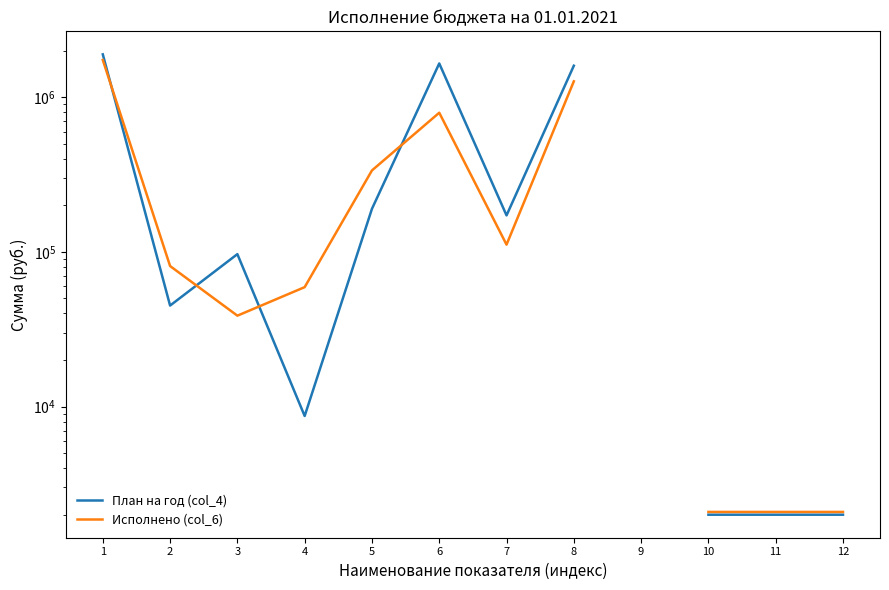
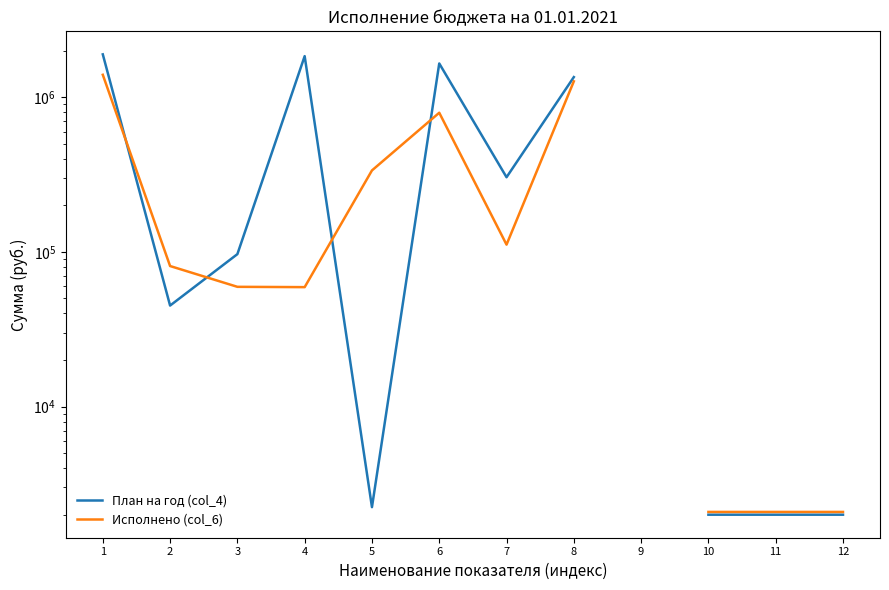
  {
    "План на год (col_4)": {
      "1": 1900000,
      "2": 45000,
      "3": 100000,
-     "4": 9000,
-     "5": 190000,
+     "4": 1800000,
+     "5": 2200,
      "6": 1700000,
-     "7": 170000,
-     "8": 1600000,
+     "7": 300000,
+     "8": 1400000,
      "10": 2000,
      "11": 2000,
      "12": 2000
    },
    "Исполнено (col_6)": {
-     "1": 1700000,
+     "1": 1400000,
      "2": 80000,
-     "3": 39000,
+     "3": 59000,
      "4": 59000,
      "5": 340000,
      "6": 800000,
      "7": 110000,
      "8": 1300000,
      "10": 2100,
      "11": 2100,
      "12": 2100
    }
  }
